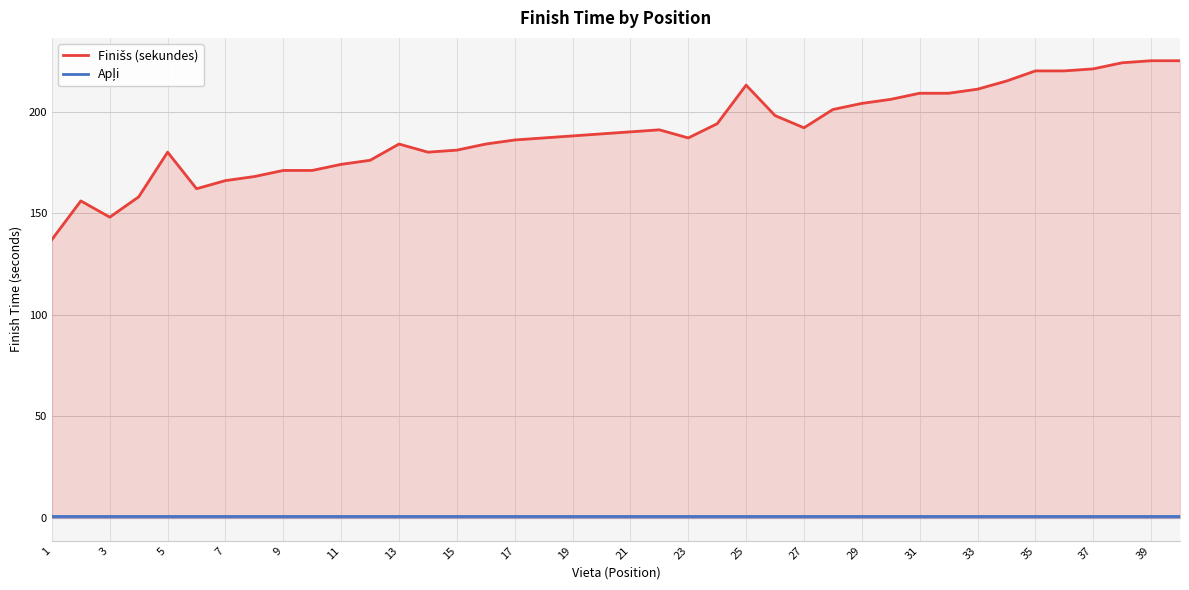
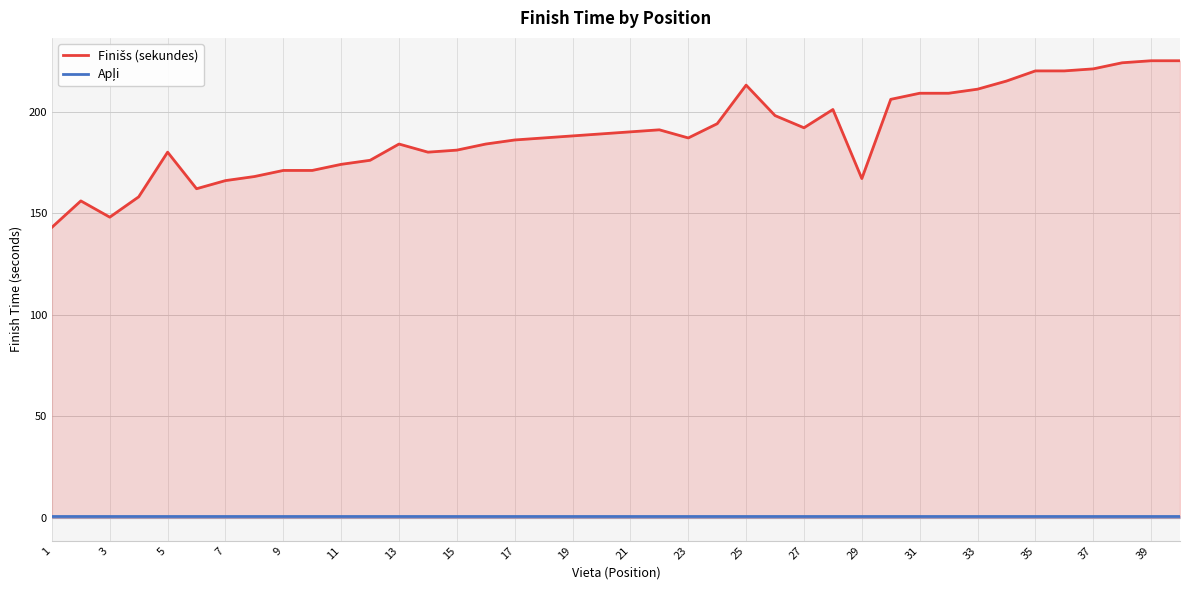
  {
    "Finišs (sekundes)": {
-     "1": 137,
+     "1": 143,
      "3": 148,
      "5": 180,
      "7": 166,
      "9": 171,
      "11": 174,
      "13": 184,
      "15": 181,
      "17": 186,
      "19": 188,
      "21": 190,
      "23": 187,
      "25": 213,
      "27": 192,
-     "29": 204,
+     "29": 167,
      "31": 209,
      "33": 211,
      "35": 220,
      "37": 221,
      "39": 225
    },
    "Apļi": {
      "1": 1,
      "3": 1,
      "5": 1,
      "7": 1,
      "9": 1,
      "11": 1,
      "13": 1,
      "15": 1,
      "17": 1,
      "19": 1,
      "21": 1,
      "23": 1,
      "25": 1,
      "27": 1,
      "29": 1,
      "31": 1,
      "33": 1,
      "35": 1,
      "37": 1,
      "39": 1
    }
  }
